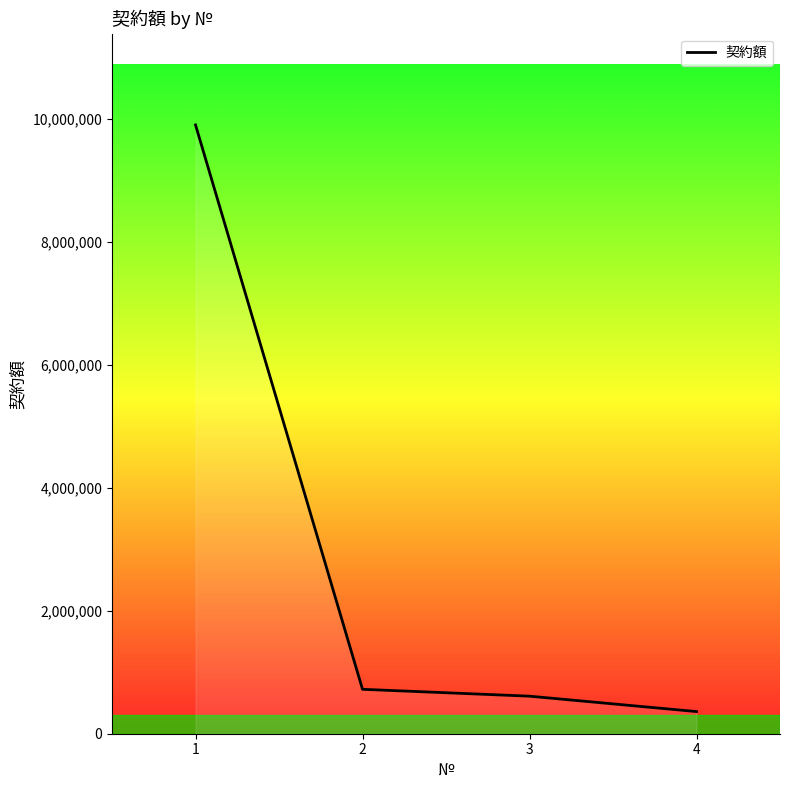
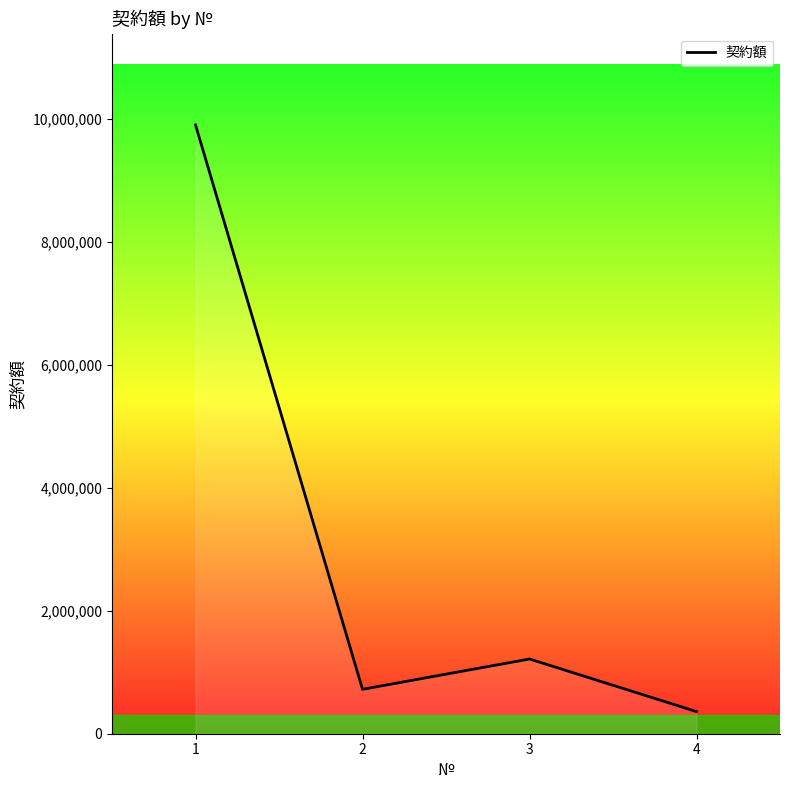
  {
    "1": "9,900,000",
    "2": "700,000",
-   "3": "600,000",
+   "3": "1,200,000",
    "4": "400,000"
  }
